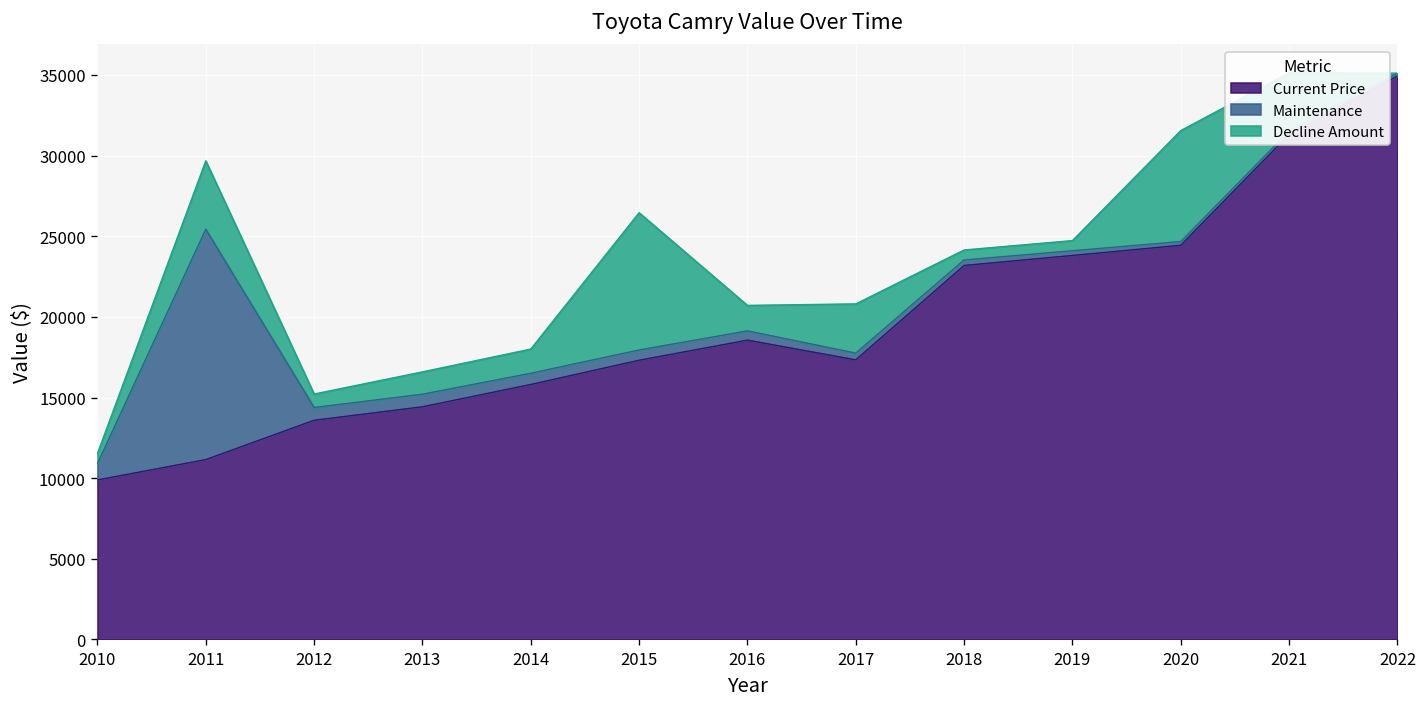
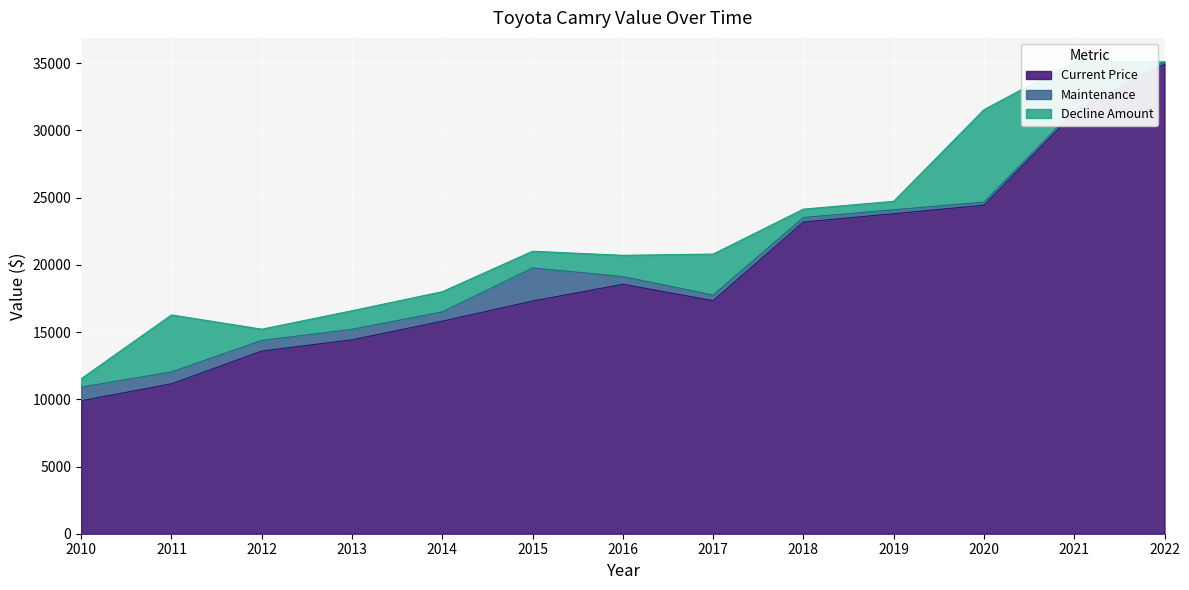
  {
    "Current Price": {
      "2010": 9900,
      "2011": 11200,
      "2012": 13600,
      "2013": 14400,
      "2014": 15800,
      "2015": 17300,
      "2016": 18600,
      "2017": 17300,
      "2018": 23200,
      "2019": 23800,
      "2020": 24400
    },
    "Maintenance": {
      "2010": 1000,
-     "2011": 14300,
+     "2011": 900,
      "2012": 800,
      "2013": 800,
      "2014": 700,
-     "2015": 600,
+     "2015": 2500,
      "2016": 600,
      "2017": 400,
      "2018": 300,
      "2019": 300,
      "2020": 200
    },
    "Decline Amount": {
      "2010": 600,
      "2011": 4200,
      "2012": 800,
      "2013": 1400,
      "2014": 1500,
-     "2015": 8500,
+     "2015": 1200,
      "2016": 1600,
      "2017": 3100,
      "2018": 600,
      "2019": 600,
      "2020": 6900
    }
  }
